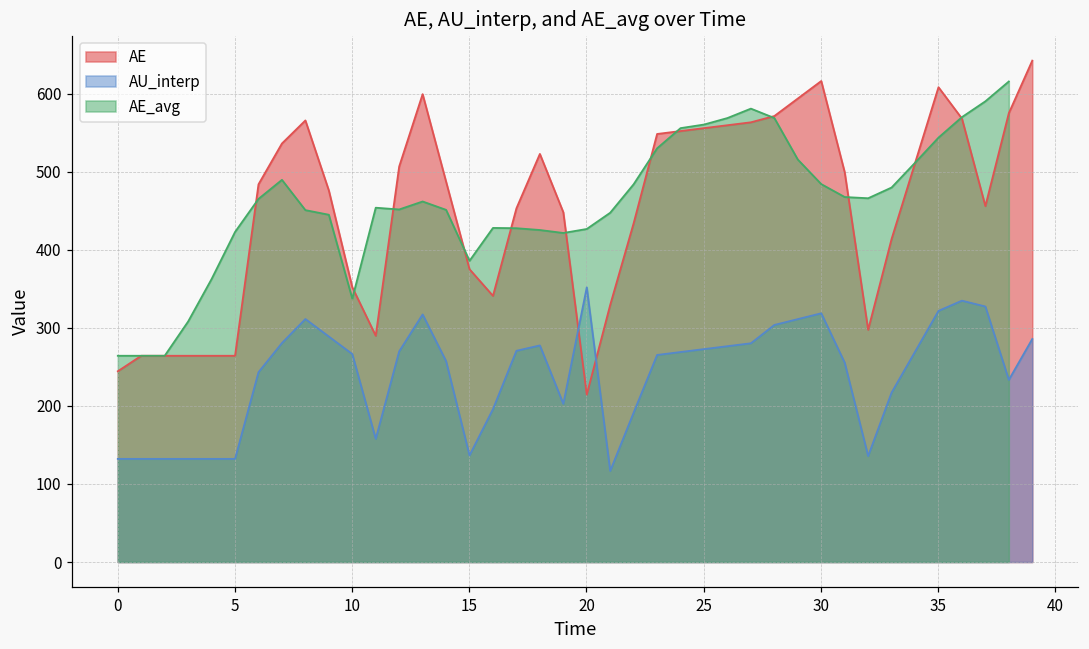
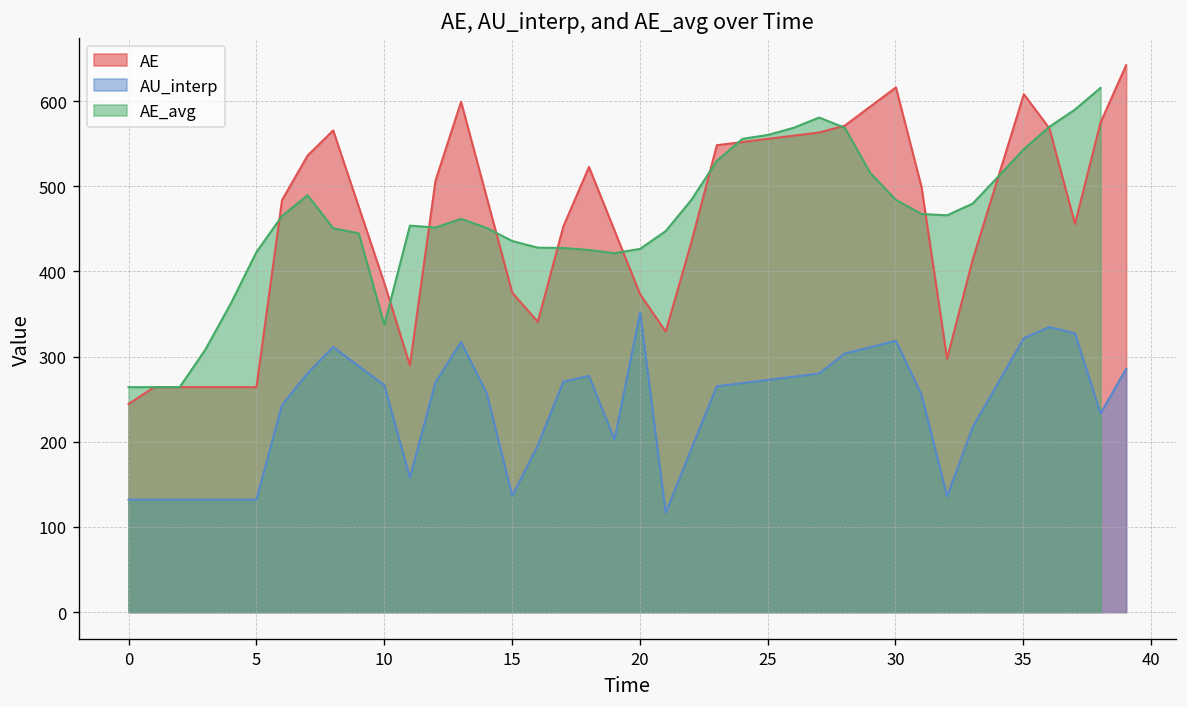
  {
    "AE": {
      "0": 240,
      "5": 260,
-     "10": 350,
+     "10": 390,
      "15": 380,
-     "20": 210,
+     "20": 370,
      "25": 560
    },
    "AU_interp": {
      "0": 130,
      "5": 130,
      "10": 270,
      "15": 140,
      "20": 350,
      "25": 270
    },
    "AE_avg": {
      "0": 260,
      "5": 420,
      "10": 340,
-     "15": 390,
+     "15": 440,
      "20": 430,
      "25": 560
    }
  }
